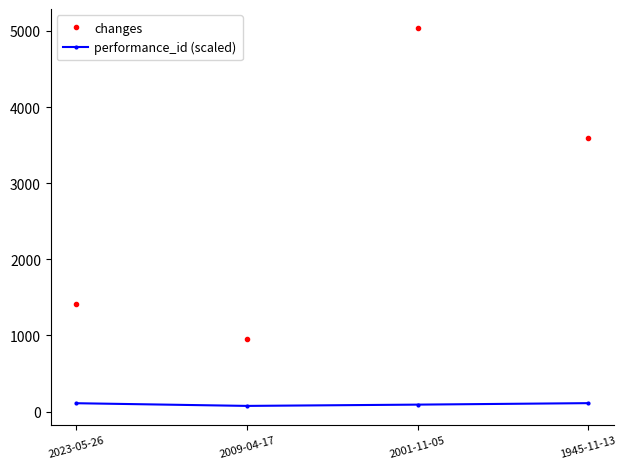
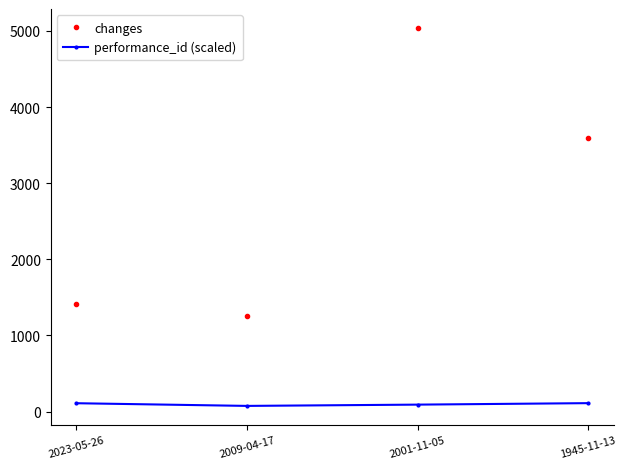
  {
    "changes": {
      "2023-05-26": 1400,
-     "2009-04-17": 1000,
+     "2009-04-17": 1300,
      "2001-11-05": 5000,
      "1945-11-13": 3600
    },
    "performance_id (scaled)": {
      "2023-05-26": 100,
      "2009-04-17": 100,
      "2001-11-05": 100,
      "1945-11-13": 100
    }
  }
